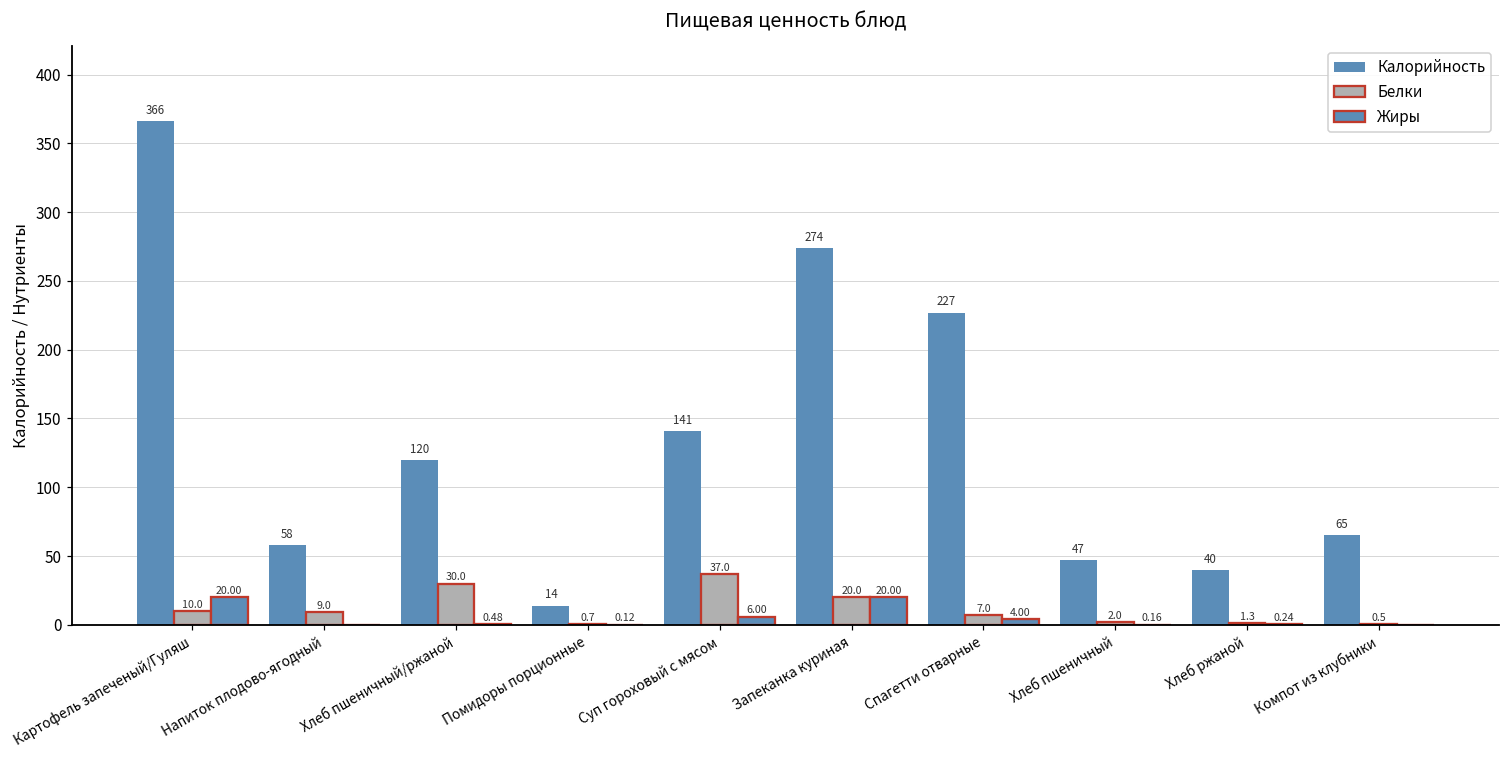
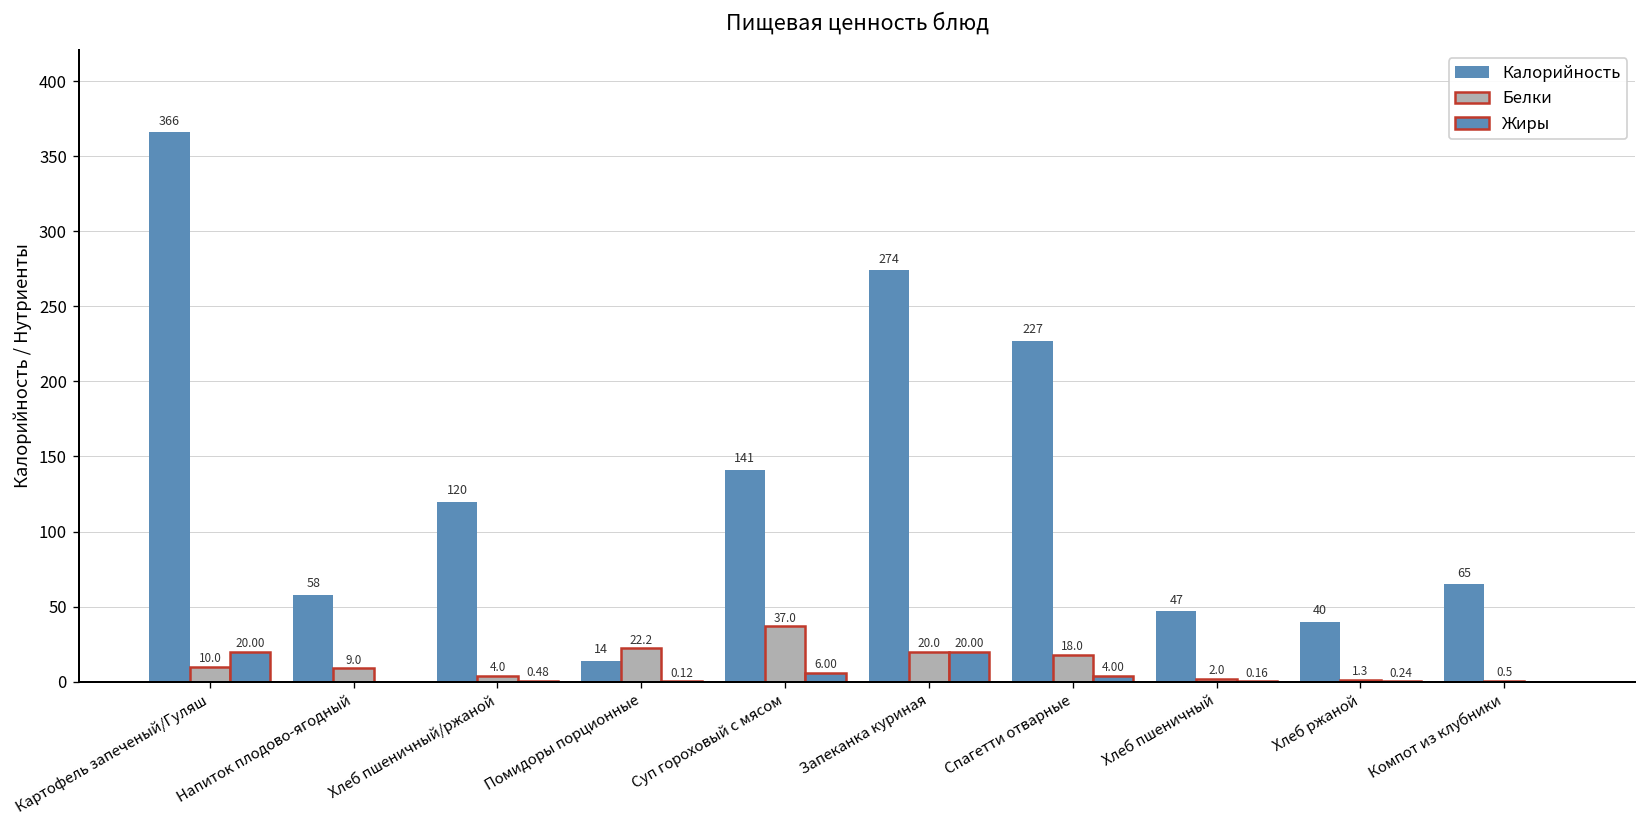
  {
    "Белки": {
      "Картофель запеченый/Гуляш": 10.0,
      "Напиток плодово-ягодный": 9.0,
-     "Хлеб пшеничный/ржаной": 30.0,
-     "Помидоры порционные": 0.7,
+     "Хлеб пшеничный/ржаной": 4.0,
+     "Помидоры порционные": 22.2,
      "Суп гороховый с мясом": 37.0,
      "Запеканка куриная": 20.0,
-     "Спагетти отварные": 7.0,
+     "Спагетти отварные": 18.0,
      "Хлеб пшеничный": 2.0,
      "Хлеб ржаной": 1.3,
      "Компот из клубники": 0.5
    }
  }
